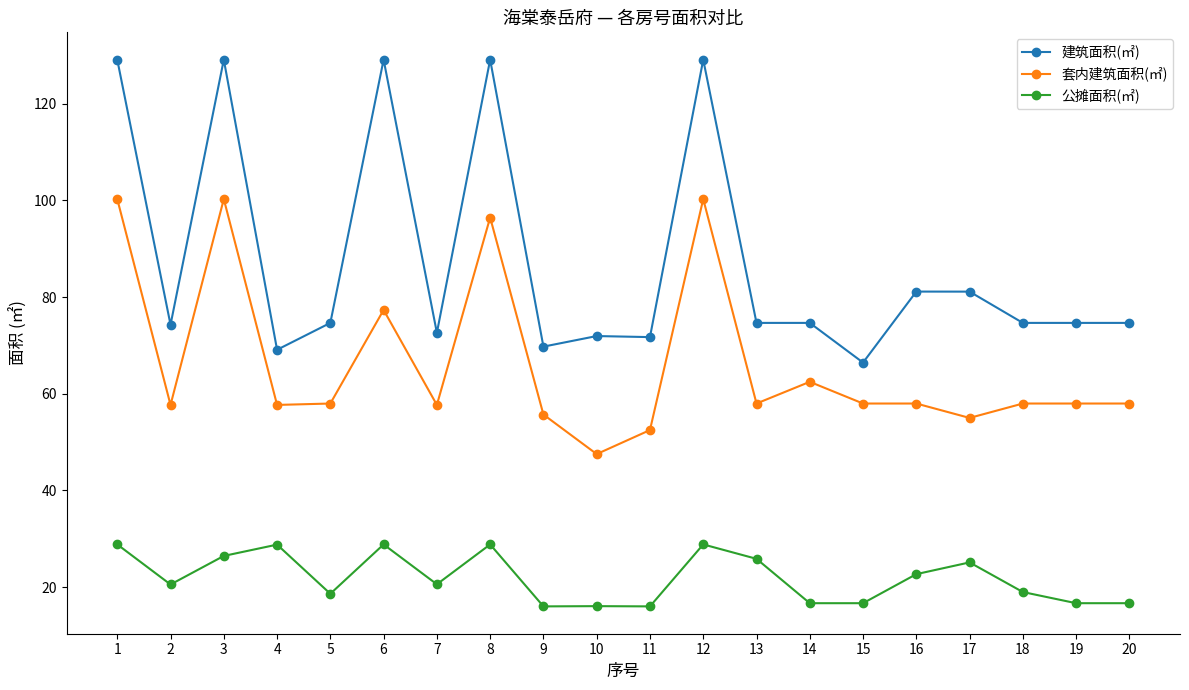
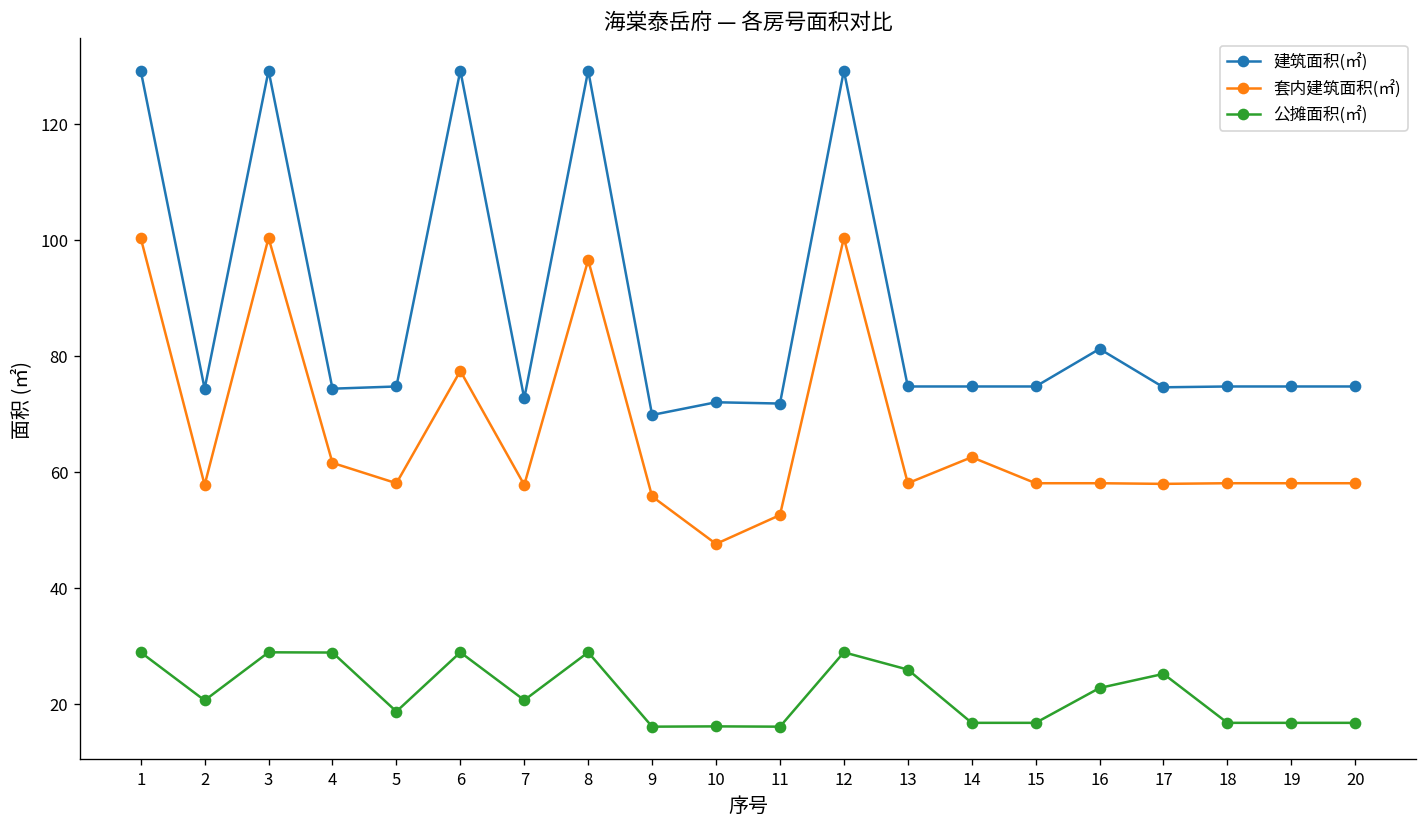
  {
    "建筑面积(㎡)": {
      "1": 129,
      "2": 74,
      "3": 129,
-     "4": 69,
+     "4": 74,
      "5": 75,
      "6": 129,
      "7": 73,
      "8": 129,
      "9": 70,
      "10": 72,
      "11": 72,
      "12": 129,
      "13": 75,
      "14": 75,
-     "15": 66,
+     "15": 75,
      "16": 81,
-     "17": 81,
+     "17": 75,
      "18": 75,
      "19": 75,
      "20": 75
    },
    "套内建筑面积(㎡)": {
      "1": 100,
      "2": 58,
      "3": 100,
-     "4": 58,
+     "4": 62,
      "5": 58,
      "6": 77,
      "7": 58,
      "8": 96,
      "9": 56,
      "10": 48,
      "11": 53,
      "12": 100,
      "13": 58,
      "14": 62,
      "15": 58,
      "16": 58,
-     "17": 55,
+     "17": 58,
      "18": 58,
      "19": 58,
      "20": 58
    },
    "公摊面积(㎡)": {
      "1": 29,
      "2": 21,
-     "3": 26,
+     "3": 29,
      "4": 29,
      "5": 19,
      "6": 29,
      "7": 21,
      "8": 29,
      "9": 16,
      "10": 16,
      "11": 16,
      "12": 29,
      "13": 26,
      "14": 17,
      "15": 17,
      "16": 23,
      "17": 25,
-     "18": 19,
+     "18": 17,
      "19": 17,
      "20": 17
    }
  }
